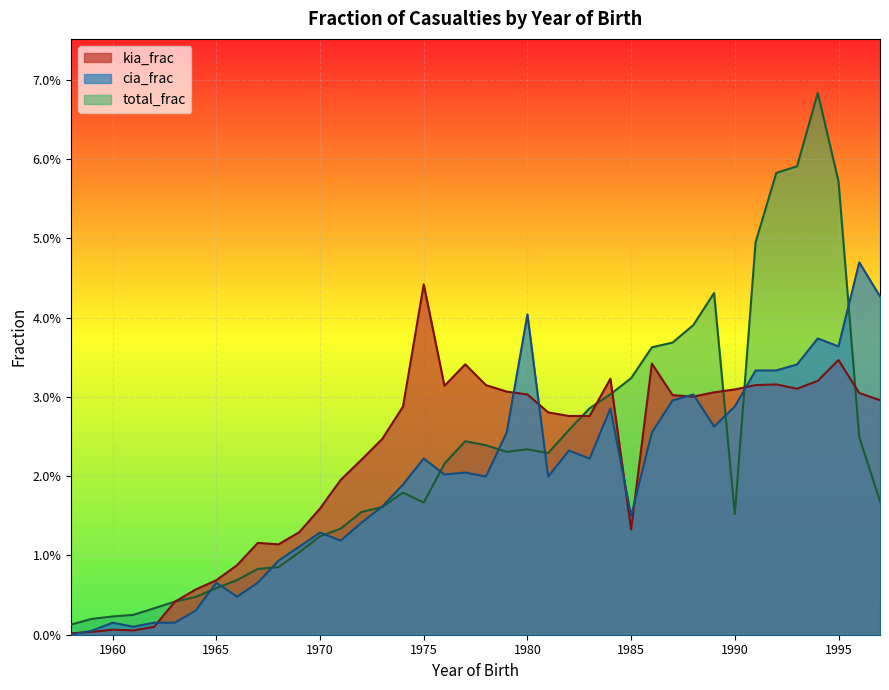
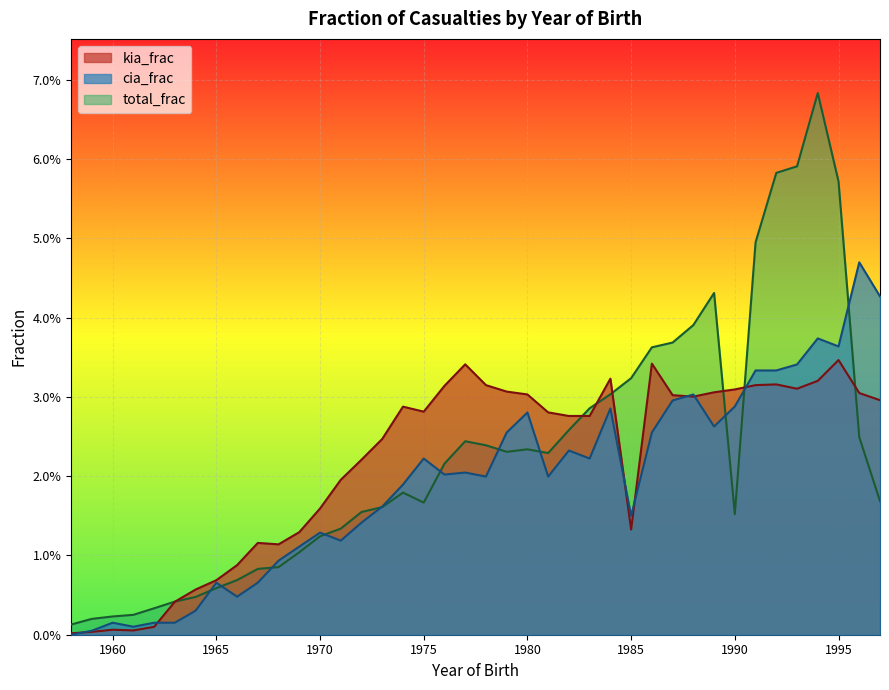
  {
    "total_frac": {
      "1960": "0.2%",
      "1965": "0.6%",
      "1970": "1.2%",
      "1975": "1.7%",
      "1980": "2.3%",
      "1985": "3.2%",
      "1990": "1.5%",
      "1995": "5.7%"
    },
    "kia_frac": {
      "1960": "0.1%",
      "1970": "1.6%",
-     "1975": "4.4%",
+     "1975": "2.8%",
      "1980": "3.0%",
      "1985": "1.3%",
      "1990": "3.1%",
      "1995": "3.5%"
    },
    "cia_frac": {
      "1960": "0.2%",
      "1970": "1.3%",
      "1975": "2.2%",
-     "1980": "4.0%",
+     "1980": "2.8%",
      "1985": "1.5%",
      "1990": "2.9%",
      "1995": "3.6%"
    }
  }
